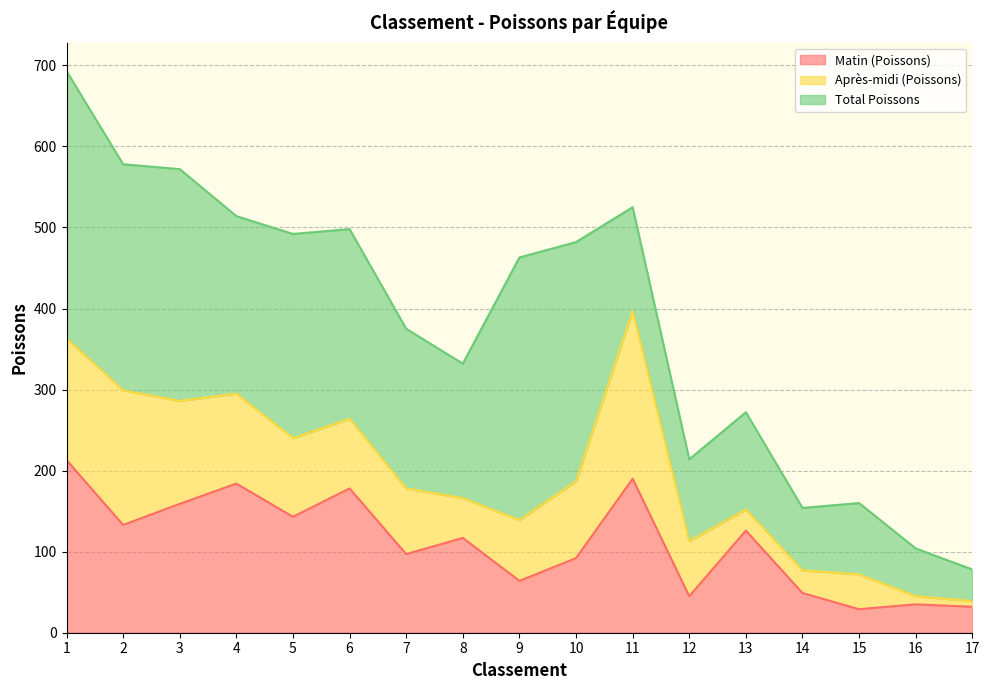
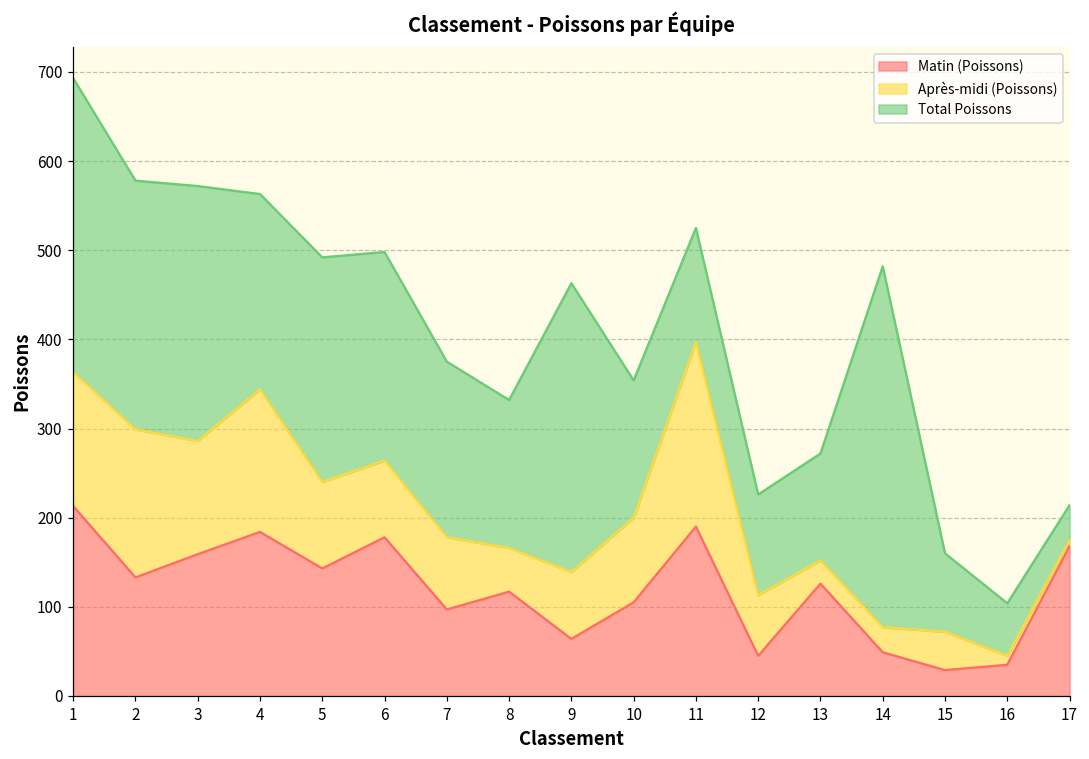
  {
    "Matin (Poissons)": {
      "1": 210,
      "2": 130,
      "3": 160,
      "4": 180,
      "5": 140,
      "6": 180,
      "7": 100,
      "8": 120,
      "9": 60,
-     "10": 90,
+     "10": 110,
      "11": 190,
      "12": 50,
      "13": 130,
      "14": 50,
      "15": 30,
      "16": 40,
-     "17": 30
+     "17": 170
    },
    "Après-midi (Poissons)": {
      "1": 150,
      "2": 170,
      "3": 130,
-     "4": 110,
+     "4": 160,
      "5": 100,
      "6": 90,
      "7": 80,
      "8": 50,
      "9": 80,
      "10": 100,
      "11": 210,
      "12": 70,
      "13": 30,
      "14": 30,
      "15": 40,
      "16": 10,
      "17": 10
    },
    "Total Poissons": {
      "1": 330,
      "2": 280,
      "3": 290,
      "4": 220,
      "5": 250,
      "6": 230,
      "7": 200,
      "8": 170,
      "9": 320,
-     "10": 300,
+     "10": 150,
      "11": 130,
-     "12": 100,
+     "12": 110,
      "13": 120,
-     "14": 80,
+     "14": 410,
      "15": 90,
      "16": 60,
      "17": 40
    }
  }
